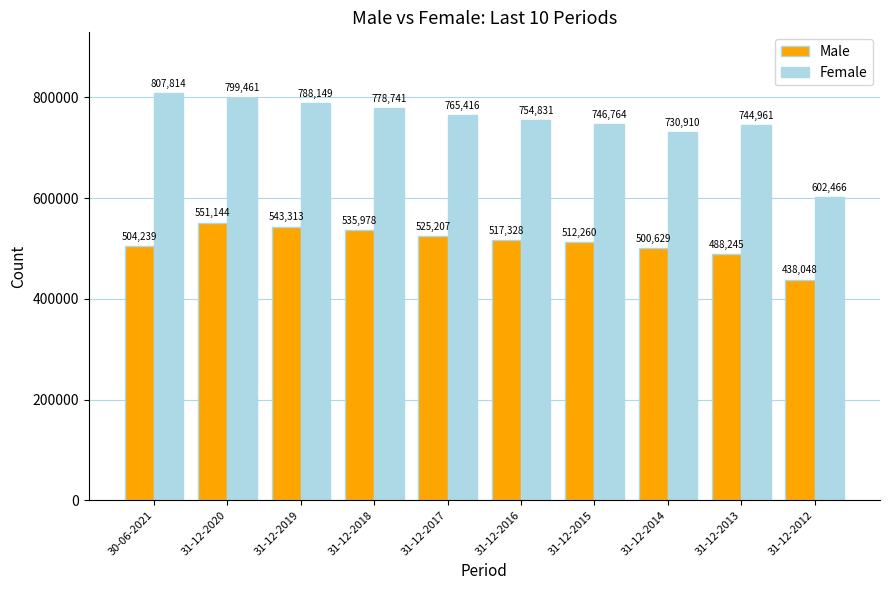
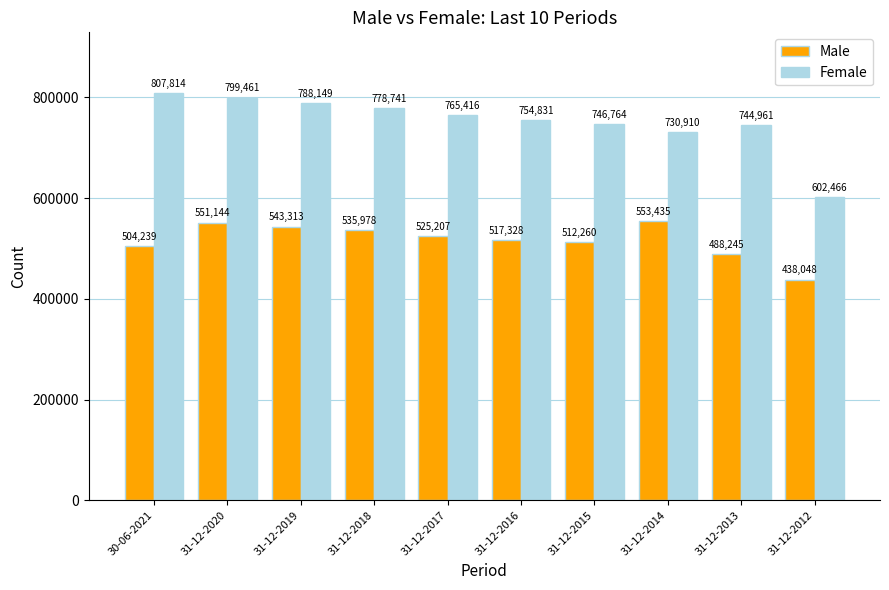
  {
    "Male": {
      "30-06-2021": "504,239",
      "31-12-2020": "551,144",
      "31-12-2019": "543,313",
      "31-12-2018": "535,978",
      "31-12-2017": "525,207",
      "31-12-2016": "517,328",
      "31-12-2015": "512,260",
-     "31-12-2014": "500,629",
+     "31-12-2014": "553,435",
      "31-12-2013": "488,245",
      "31-12-2012": "438,048"
    },
    "Female": {
      "30-06-2021": "807,814",
      "31-12-2020": "799,461",
      "31-12-2019": "788,149",
      "31-12-2018": "778,741",
      "31-12-2017": "765,416",
      "31-12-2016": "754,831",
      "31-12-2015": "746,764",
      "31-12-2014": "730,910",
      "31-12-2013": "744,961",
      "31-12-2012": "602,466"
    }
  }
